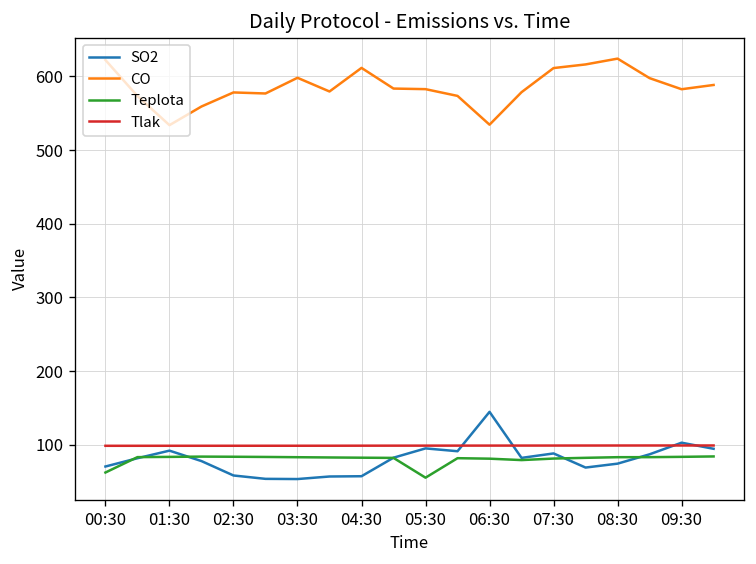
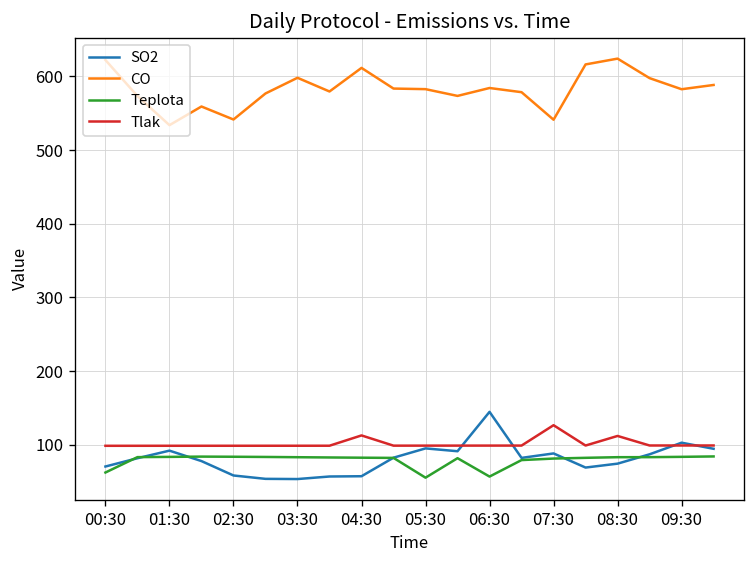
  {
    "SO2": {
      "00:30": 70,
      "01:30": 90,
      "02:30": 60,
      "03:30": 50,
      "04:30": 60,
      "06:30": 140,
      "07:30": 90,
      "08:30": 70
    },
    "CO": {
-     "02:30": 580,
+     "02:30": 540,
      "03:30": 600,
      "04:30": 610,
      "05:30": 580,
-     "06:30": 530,
-     "07:30": 610,
+     "06:30": 580,
+     "07:30": 540,
      "08:30": 620,
      "09:30": 580
    },
    "Teplota": {
      "00:30": 60,
      "01:30": 80,
      "02:30": 80,
      "03:30": 80,
      "04:30": 80,
      "05:30": 60,
-     "06:30": 80,
+     "06:30": 60,
      "07:30": 80,
      "08:30": 80,
      "09:30": 80
    },
    "Tlak": {
      "00:30": 100,
      "01:30": 100,
      "02:30": 100,
      "03:30": 100,
-     "04:30": 100,
+     "04:30": 110,
      "06:30": 100,
-     "07:30": 100,
-     "08:30": 100
+     "07:30": 130,
+     "08:30": 110
    }
  }
